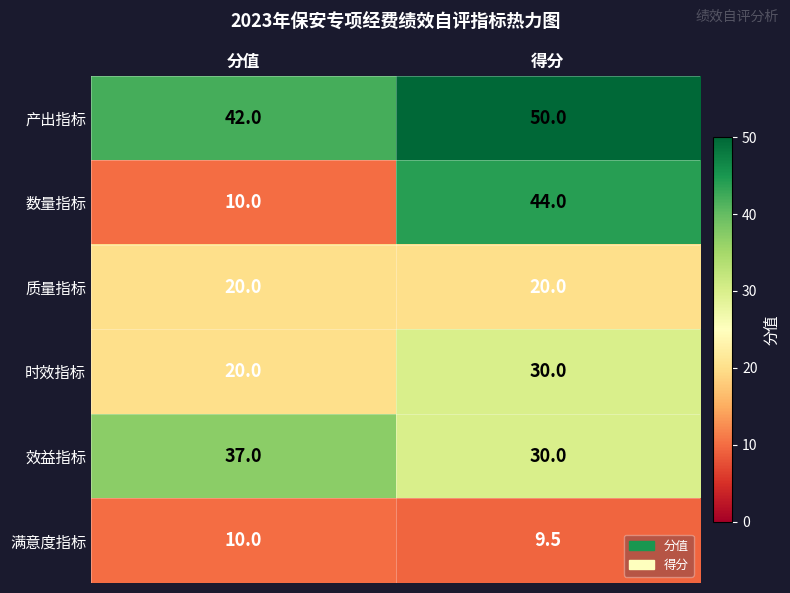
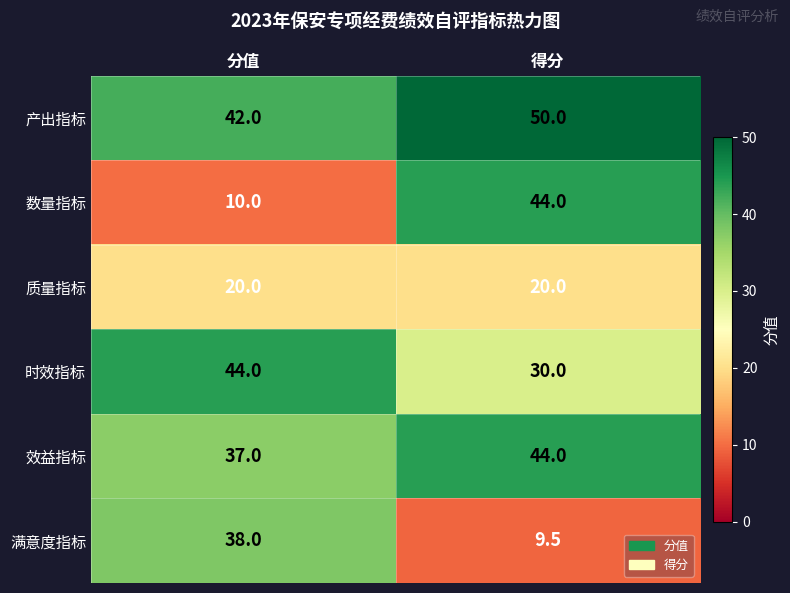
  {
    "产出指标": {
      "分值": 42.0,
      "得分": 50.0
    },
    "数量指标": {
      "分值": 10.0,
      "得分": 44.0
    },
    "质量指标": {
      "分值": 20.0,
      "得分": 20.0
    },
    "时效指标": {
-     "分值": 20.0,
+     "分值": 44.0,
      "得分": 30.0
    },
    "效益指标": {
      "分值": 37.0,
-     "得分": 30.0
+     "得分": 44.0
    },
    "满意度指标": {
-     "分值": 10.0,
+     "分值": 38.0,
      "得分": 9.5
    }
  }
